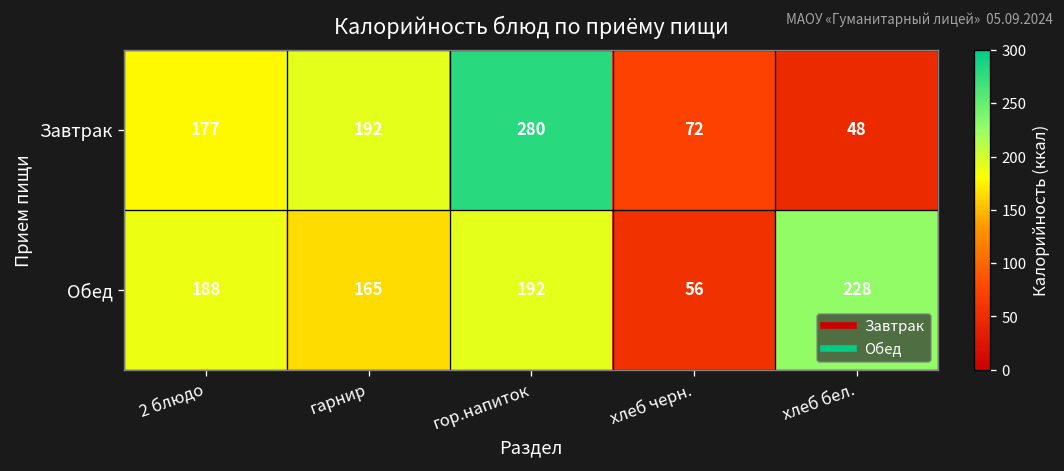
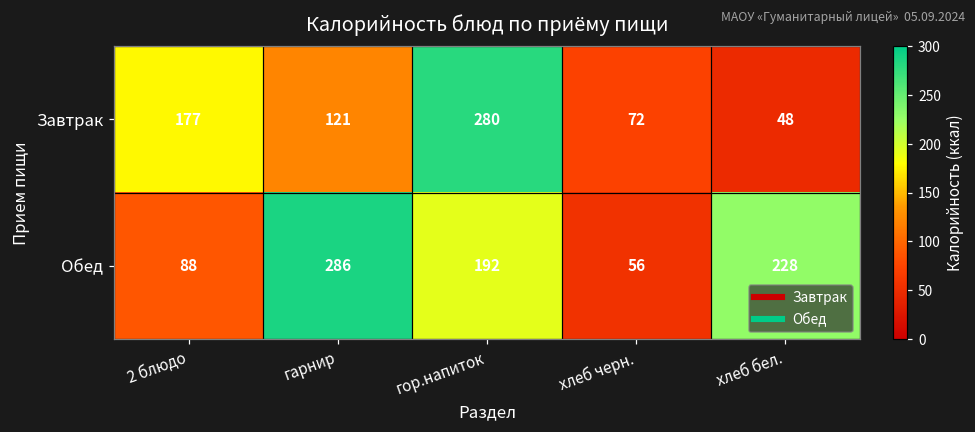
  {
    "Завтрак": {
      "2 блюдо": 177,
-     "гарнир": 192,
+     "гарнир": 121,
      "гор.напиток": 280,
      "хлеб черн.": 72,
      "хлеб бел.": 48
    },
    "Обед": {
-     "2 блюдо": 188,
-     "гарнир": 165,
+     "2 блюдо": 88,
+     "гарнир": 286,
      "гор.напиток": 192,
      "хлеб черн.": 56,
      "хлеб бел.": 228
    }
  }
